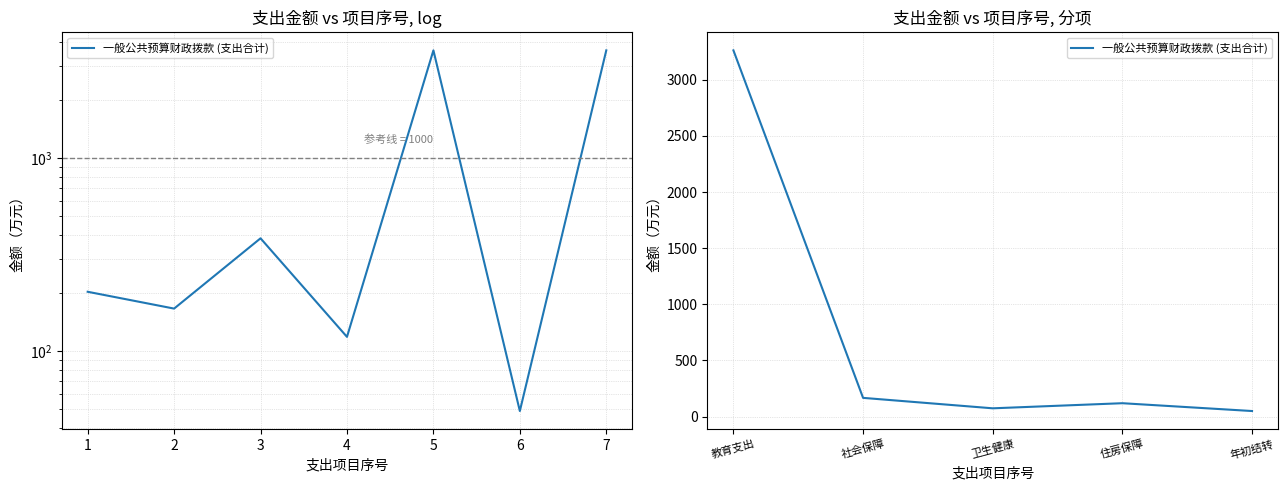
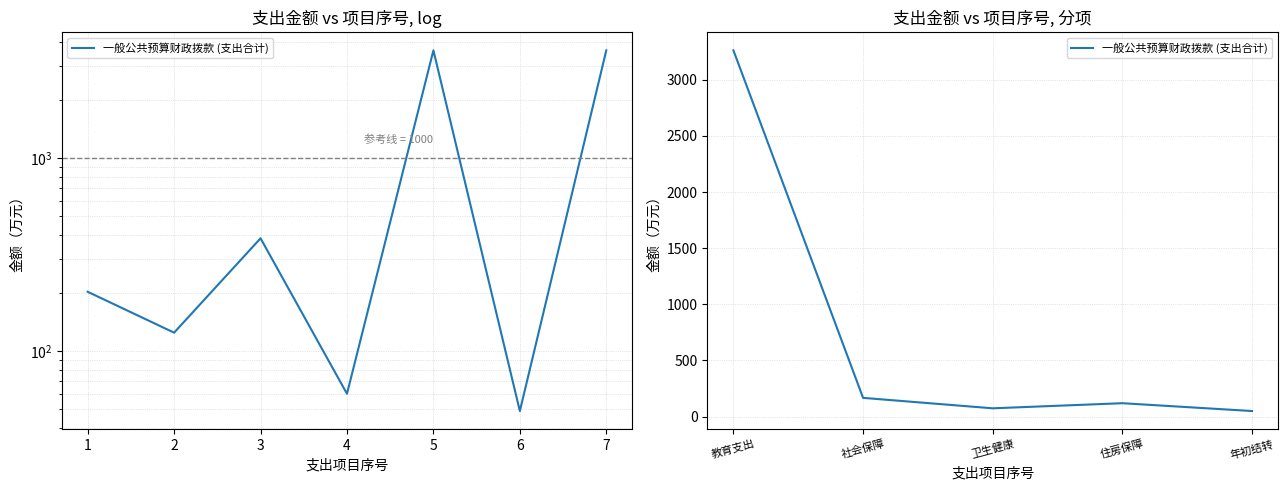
  {
    "支出金额 vs 项目序号, log": {
      "1": 200,
-     "2": 170,
+     "2": 120,
      "3": 380,
-     "4": 120,
+     "4": 60,
      "5": 3600,
      "6": 49,
      "7": 3600
    },
    "支出金额 vs 项目序号, 分项": {
      "教育支出": 3260,
      "社会保障": 170,
      "卫生健康": 70,
      "住房保障": 120,
      "年初结转": 50
    }
  }
